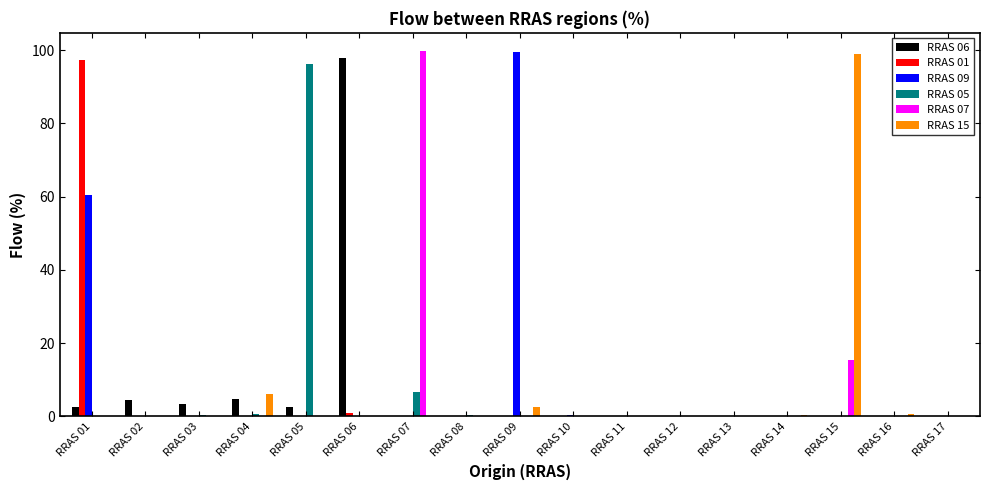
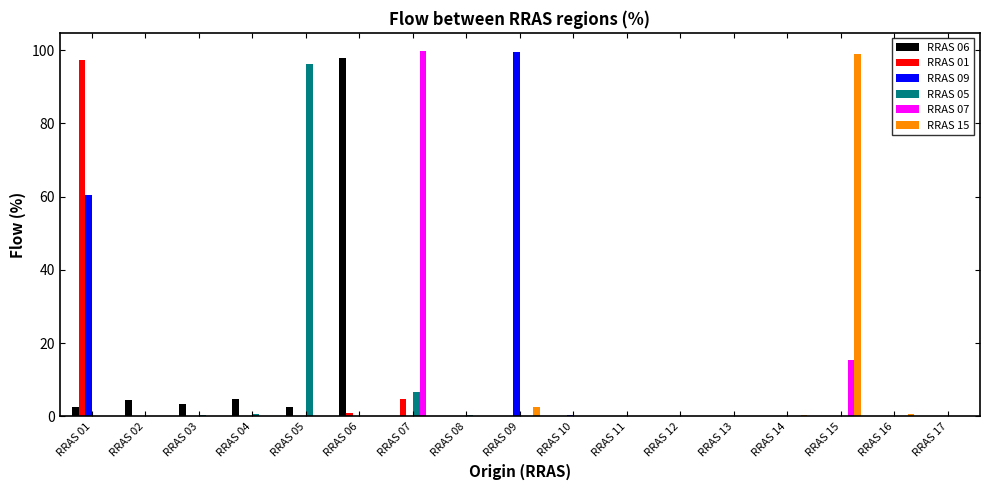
  {
    "RRAS 06": {
      "RRAS 01": 2,
      "RRAS 02": 4,
      "RRAS 03": 3,
      "RRAS 04": 5,
      "RRAS 05": 3,
      "RRAS 06": 98,
      "RRAS 11": 0
    },
    "RRAS 01": {
      "RRAS 01": 97,
      "RRAS 06": 1,
-     "RRAS 07": 0,
+     "RRAS 07": 5,
      "RRAS 10": 0,
      "RRAS 11": 0,
      "RRAS 12": 0,
      "RRAS 13": 0,
      "RRAS 17": 0
    },
    "RRAS 09": {
      "RRAS 01": 61,
      "RRAS 02": 0,
      "RRAS 04": 0,
      "RRAS 05": 0,
      "RRAS 07": 0,
      "RRAS 09": 99,
      "RRAS 16": 0,
      "RRAS 17": 0
    },
    "RRAS 05": {
      "RRAS 05": 96,
      "RRAS 07": 7,
      "RRAS 09": 0,
      "RRAS 10": 0,
      "RRAS 11": 0,
      "RRAS 13": 0,
      "RRAS 14": 0,
      "RRAS 15": 0,
      "RRAS 16": 0
    },
    "RRAS 07": {
      "RRAS 07": 100,
      "RRAS 10": 0,
      "RRAS 11": 0,
      "RRAS 12": 0,
      "RRAS 15": 15
    },
    "RRAS 15": {
      "RRAS 03": 0,
-     "RRAS 04": 6,
+     "RRAS 04": 0,
      "RRAS 09": 3,
      "RRAS 11": 0,
      "RRAS 12": 0,
      "RRAS 15": 99
    }
  }
